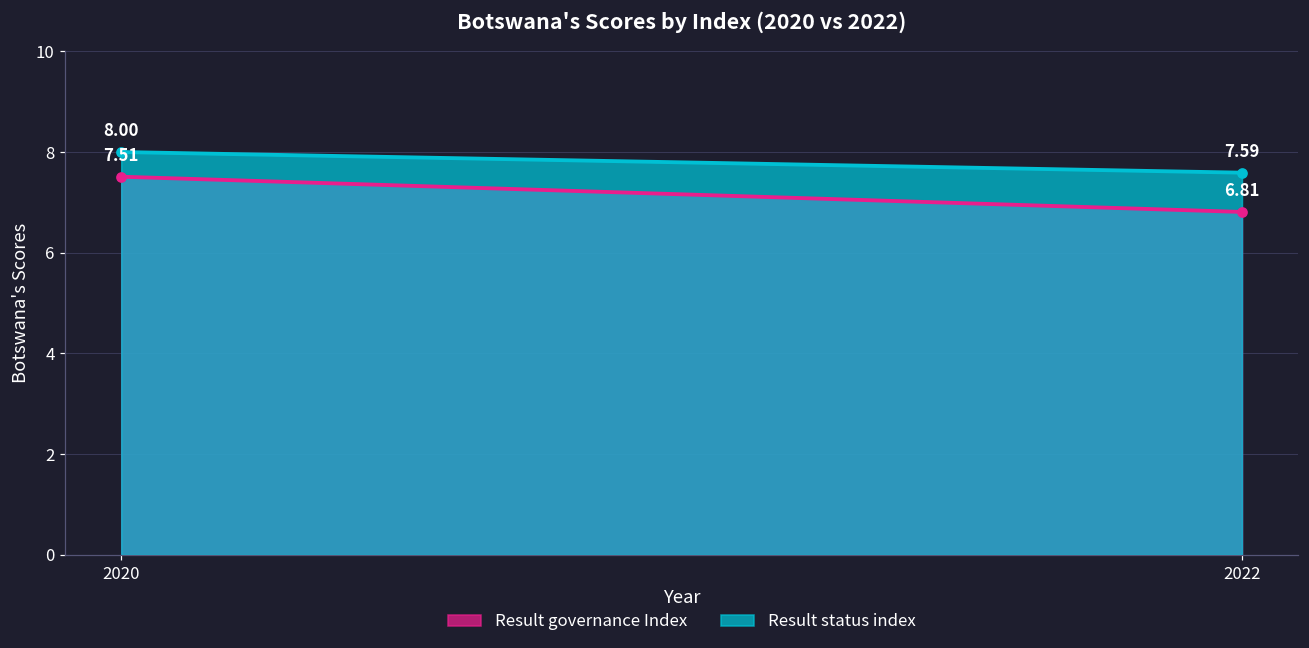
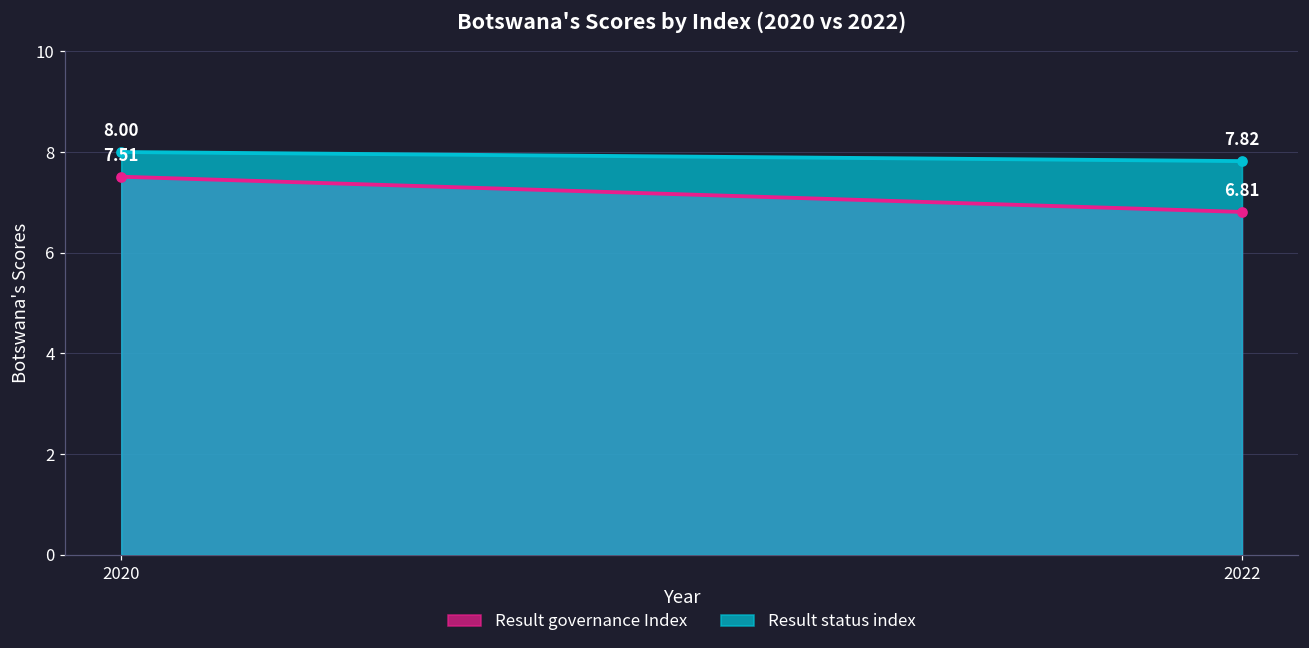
  {
    "Result governance Index": {
      "2022": 6.81
    },
    "Result status index": {
      "2020": 8.00,
-     "2022": 7.59
+     "2022": 7.82
    }
  }
